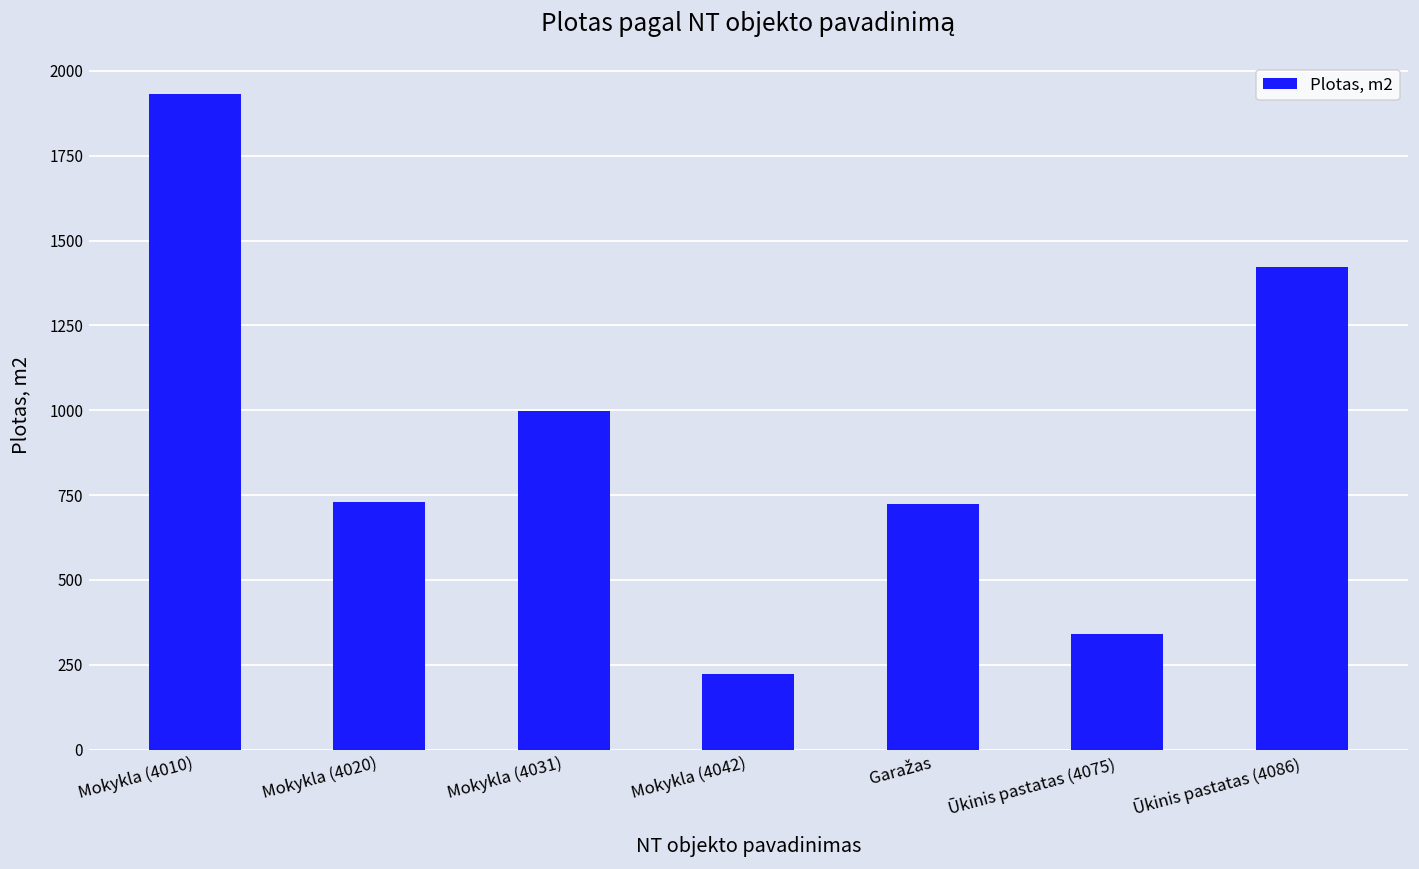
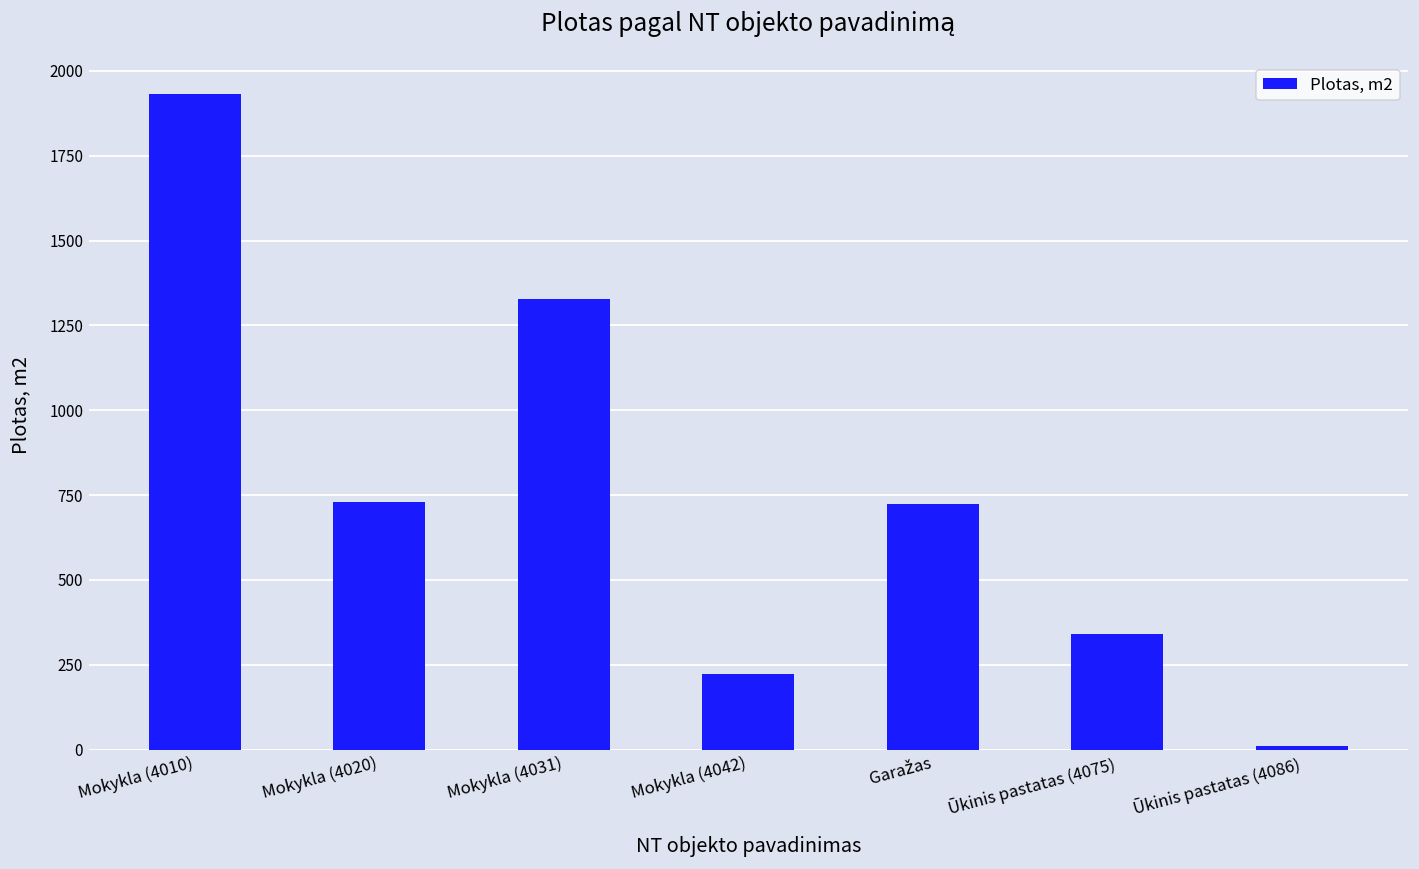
  {
    "Mokykla (4010)": 1930,
    "Mokykla (4020)": 730,
-   "Mokykla (4031)": 1000,
+   "Mokykla (4031)": 1330,
    "Mokykla (4042)": 220,
    "Garažas": 720,
    "Ūkinis pastatas (4075)": 340,
-   "Ūkinis pastatas (4086)": 1420
+   "Ūkinis pastatas (4086)": 10
  }
